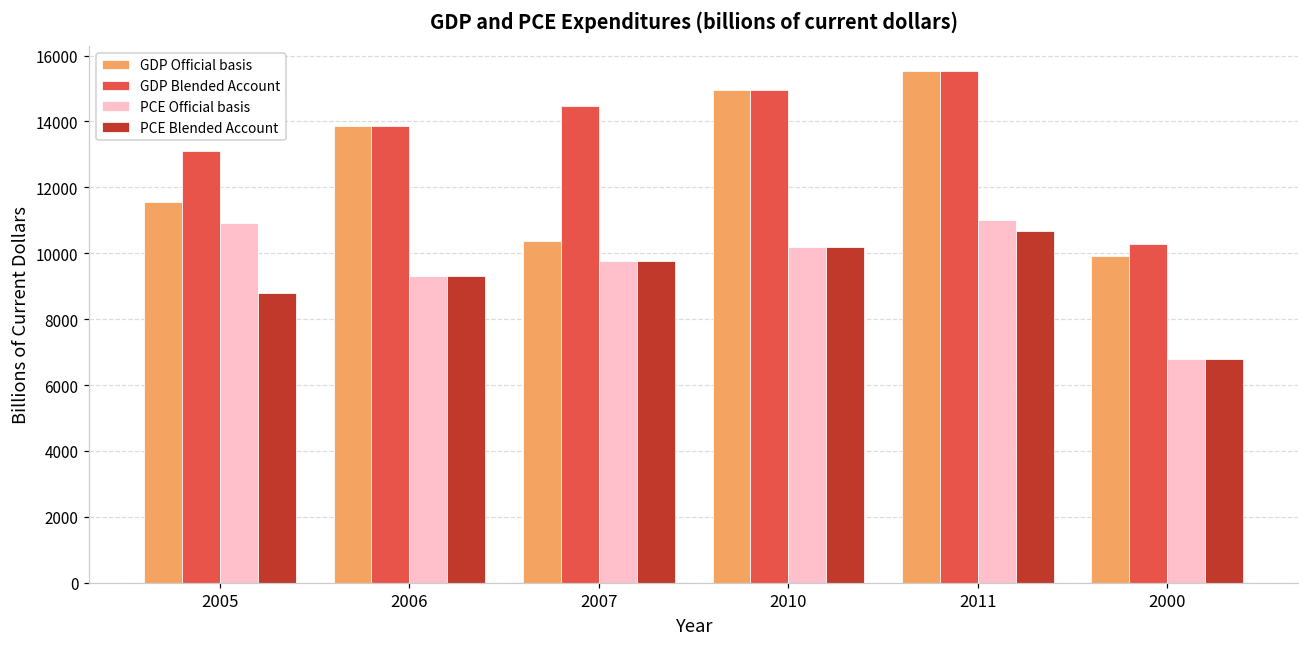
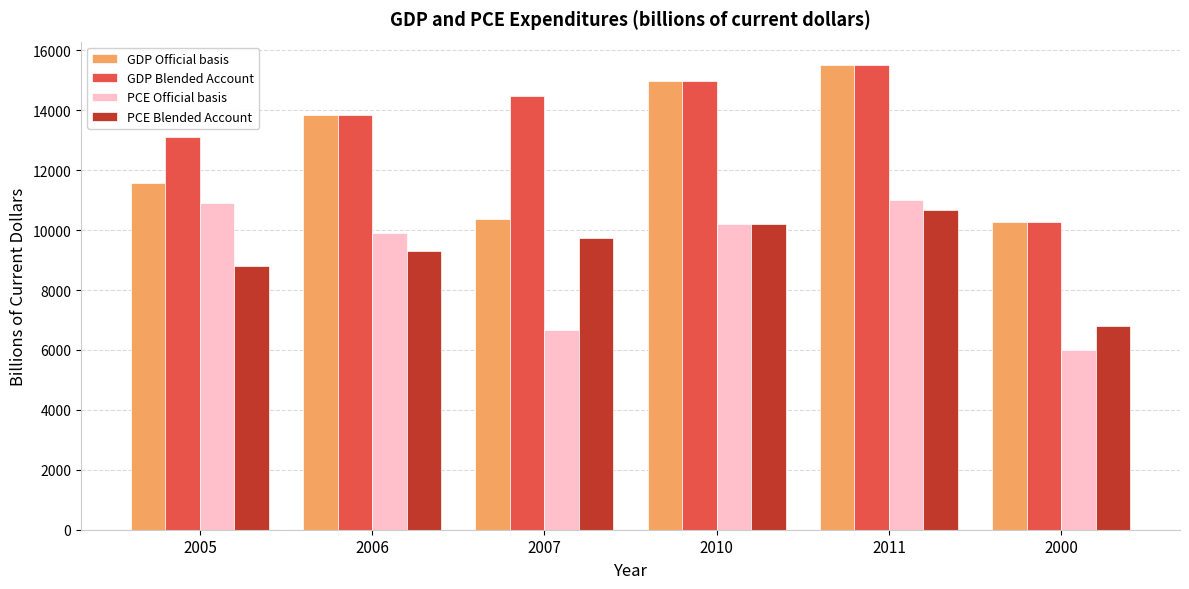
  {
    "GDP Official basis": {
      "2005": 11600,
      "2006": 13900,
      "2007": 10400,
      "2010": 15000,
      "2011": 15500,
-     "2000": 9900
+     "2000": 10300
    },
    "PCE Official basis": {
      "2005": 10900,
-     "2006": 9300,
-     "2007": 9800,
+     "2006": 9900,
+     "2007": 6700,
      "2010": 10200,
      "2011": 11000,
-     "2000": 6800
+     "2000": 6000
    }
  }
